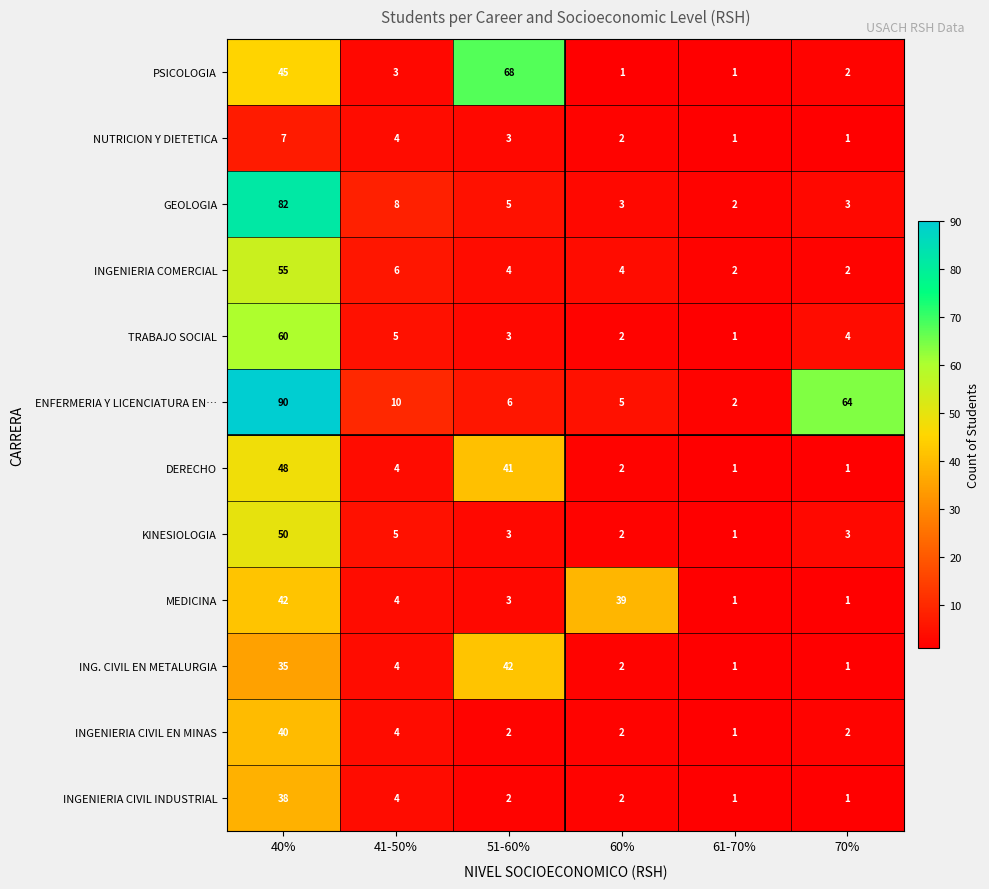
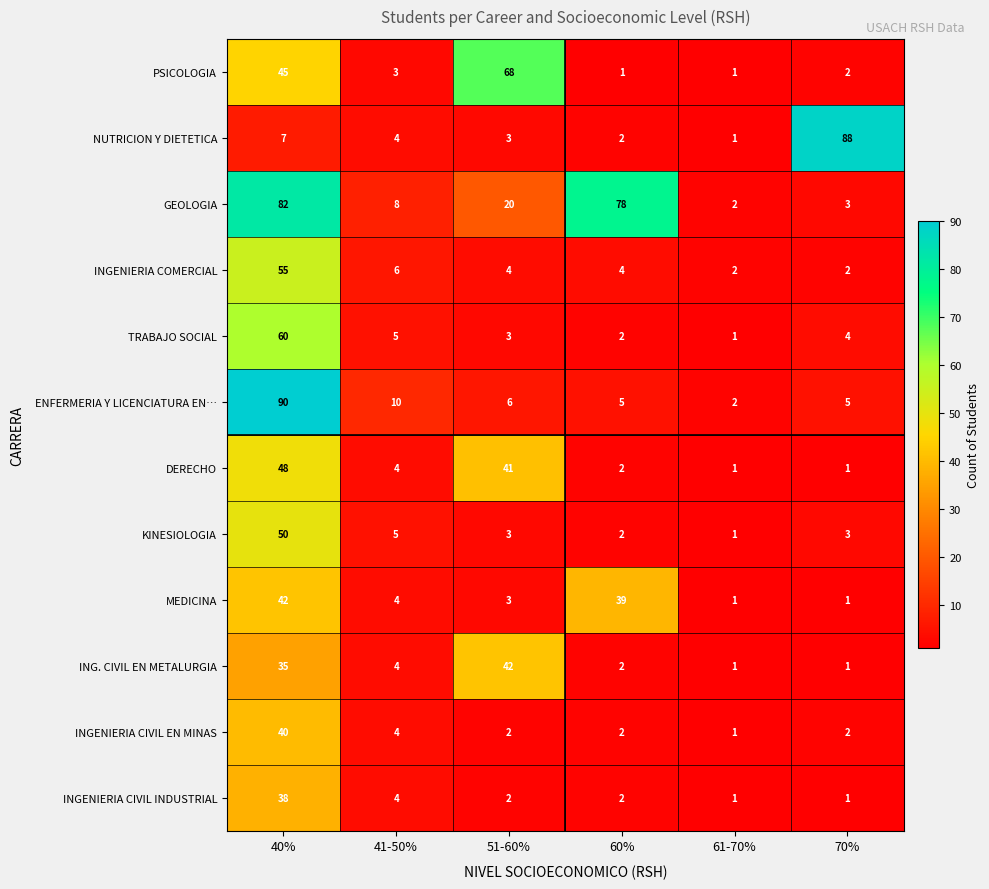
  {
    "PSICOLOGIA": {
      "40%": 45,
      "41-50%": 3,
      "51-60%": 68,
      "60%": 1,
      "61-70%": 1,
      "70%": 2
    },
    "NUTRICION Y DIETETICA": {
      "40%": 7,
      "41-50%": 4,
      "51-60%": 3,
      "60%": 2,
      "61-70%": 1,
-     "70%": 1
+     "70%": 88
    },
    "GEOLOGIA": {
      "40%": 82,
      "41-50%": 8,
-     "51-60%": 5,
-     "60%": 3,
+     "51-60%": 20,
+     "60%": 78,
      "61-70%": 2,
      "70%": 3
    },
    "INGENIERIA COMERCIAL": {
      "40%": 55,
      "41-50%": 6,
      "51-60%": 4,
      "60%": 4,
      "61-70%": 2,
      "70%": 2
    },
    "TRABAJO SOCIAL": {
      "40%": 60,
      "41-50%": 5,
      "51-60%": 3,
      "60%": 2,
      "61-70%": 1,
      "70%": 4
    },
    "ENFERMERIA Y LICENCIATURA EN…": {
      "40%": 90,
      "41-50%": 10,
      "51-60%": 6,
      "60%": 5,
      "61-70%": 2,
-     "70%": 64
+     "70%": 5
    },
    "DERECHO": {
      "40%": 48,
      "41-50%": 4,
      "51-60%": 41,
      "60%": 2,
      "61-70%": 1,
      "70%": 1
    },
    "KINESIOLOGIA": {
      "40%": 50,
      "41-50%": 5,
      "51-60%": 3,
      "60%": 2,
      "61-70%": 1,
      "70%": 3
    },
    "MEDICINA": {
      "40%": 42,
      "41-50%": 4,
      "51-60%": 3,
      "60%": 39,
      "61-70%": 1,
      "70%": 1
    },
    "ING. CIVIL EN METALURGIA": {
      "40%": 35,
      "41-50%": 4,
      "51-60%": 42,
      "60%": 2,
      "61-70%": 1,
      "70%": 1
    },
    "INGENIERIA CIVIL EN MINAS": {
      "40%": 40,
      "41-50%": 4,
      "51-60%": 2,
      "60%": 2,
      "61-70%": 1,
      "70%": 2
    },
    "INGENIERIA CIVIL INDUSTRIAL": {
      "40%": 38,
      "41-50%": 4,
      "51-60%": 2,
      "60%": 2,
      "61-70%": 1,
      "70%": 1
    }
  }
